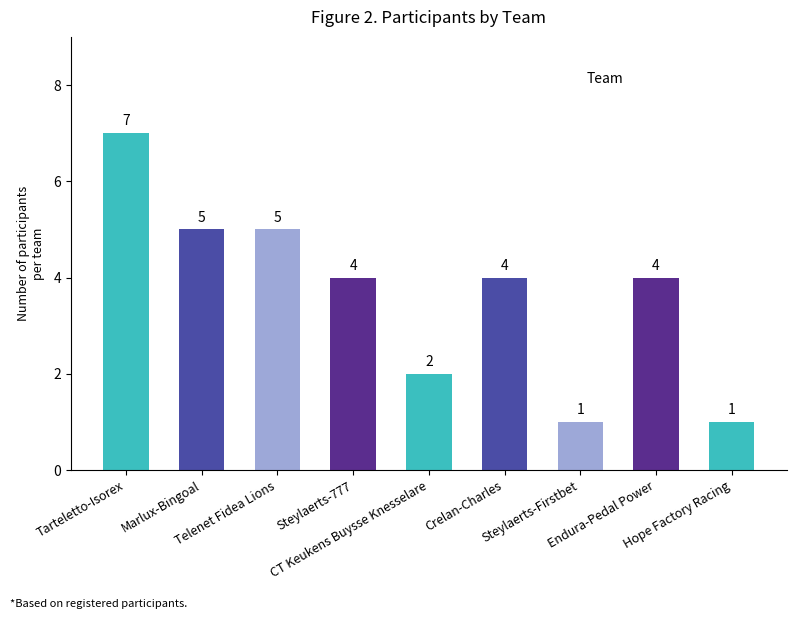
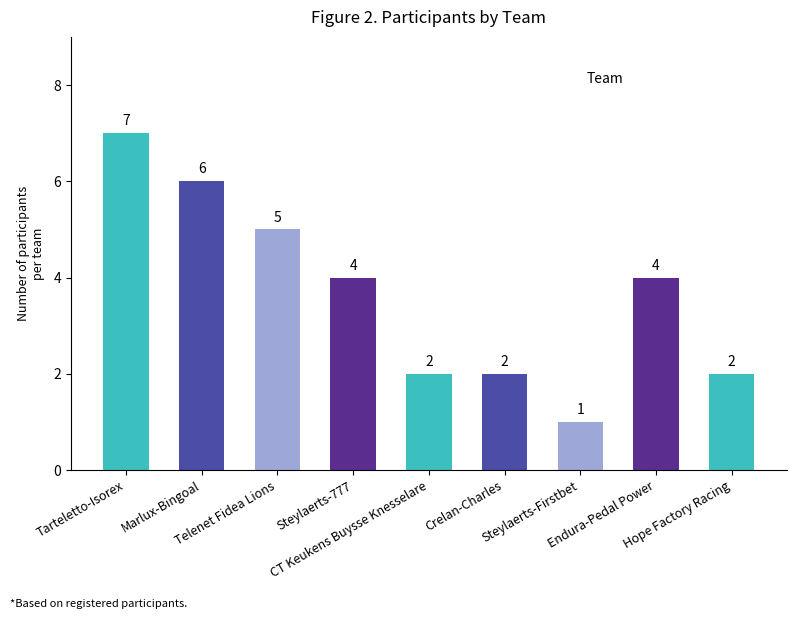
  {
    "Tarteletto-Isorex": 7,
-   "Marlux-Bingoal": 5,
+   "Marlux-Bingoal": 6,
    "Telenet Fidea Lions": 5,
    "Steylaerts-777": 4,
    "CT Keukens Buysse Knesselare": 2,
-   "Crelan-Charles": 4,
+   "Crelan-Charles": 2,
    "Steylaerts-Firstbet": 1,
    "Endura-Pedal Power": 4,
-   "Hope Factory Racing": 1
+   "Hope Factory Racing": 2
  }
